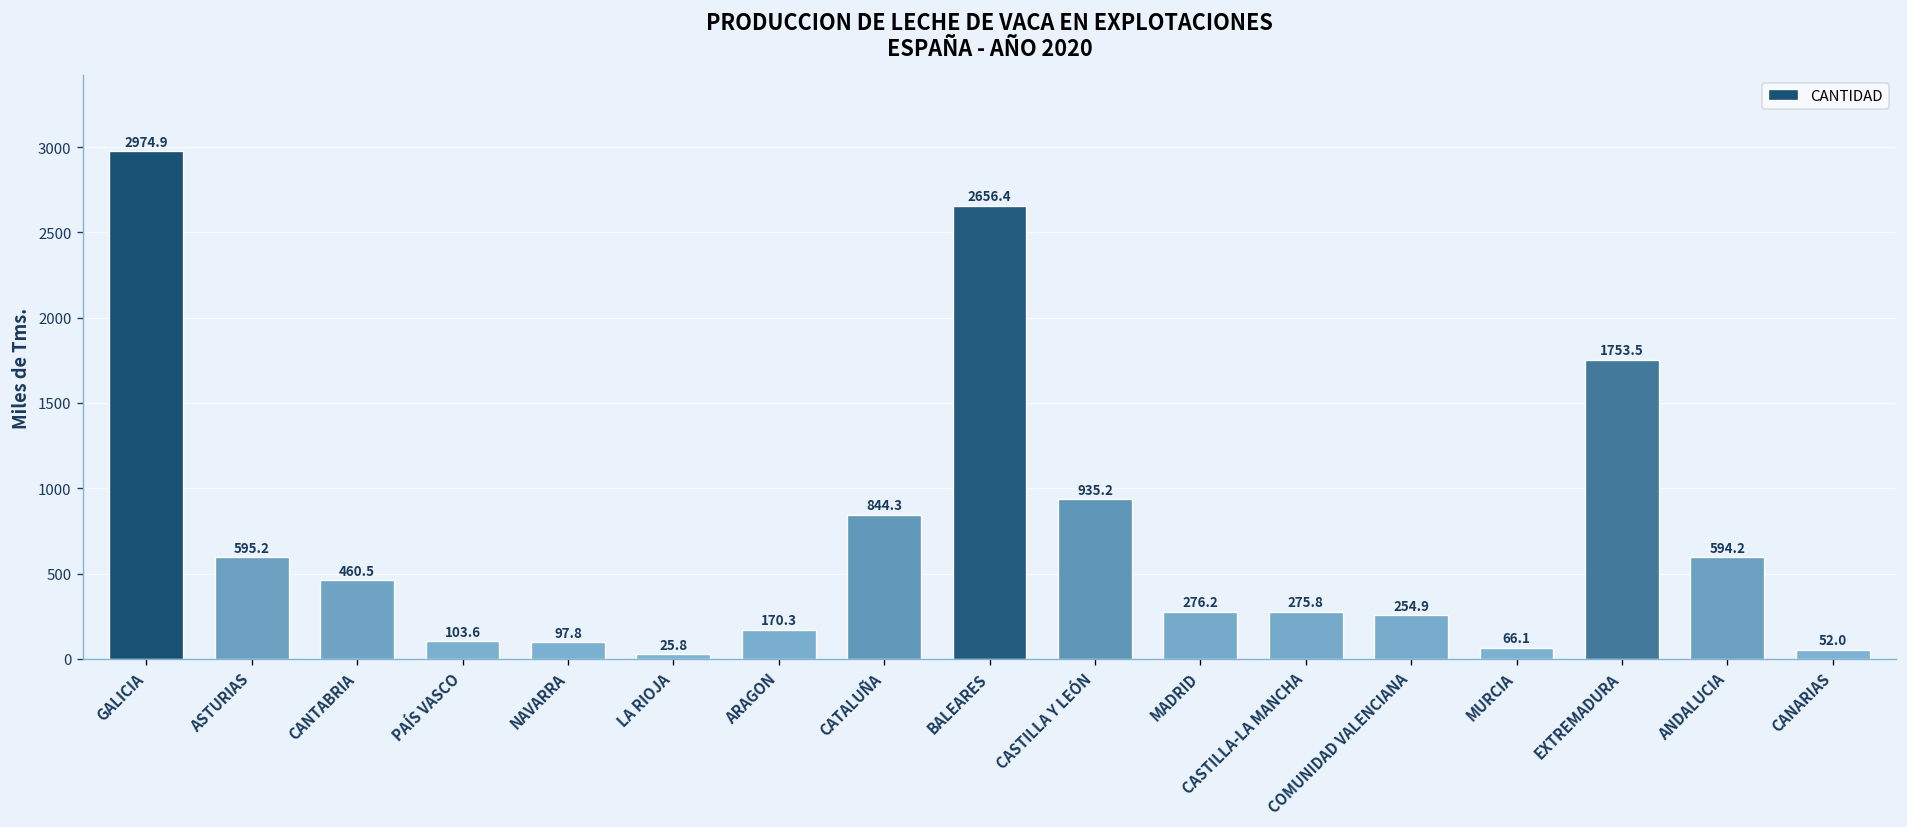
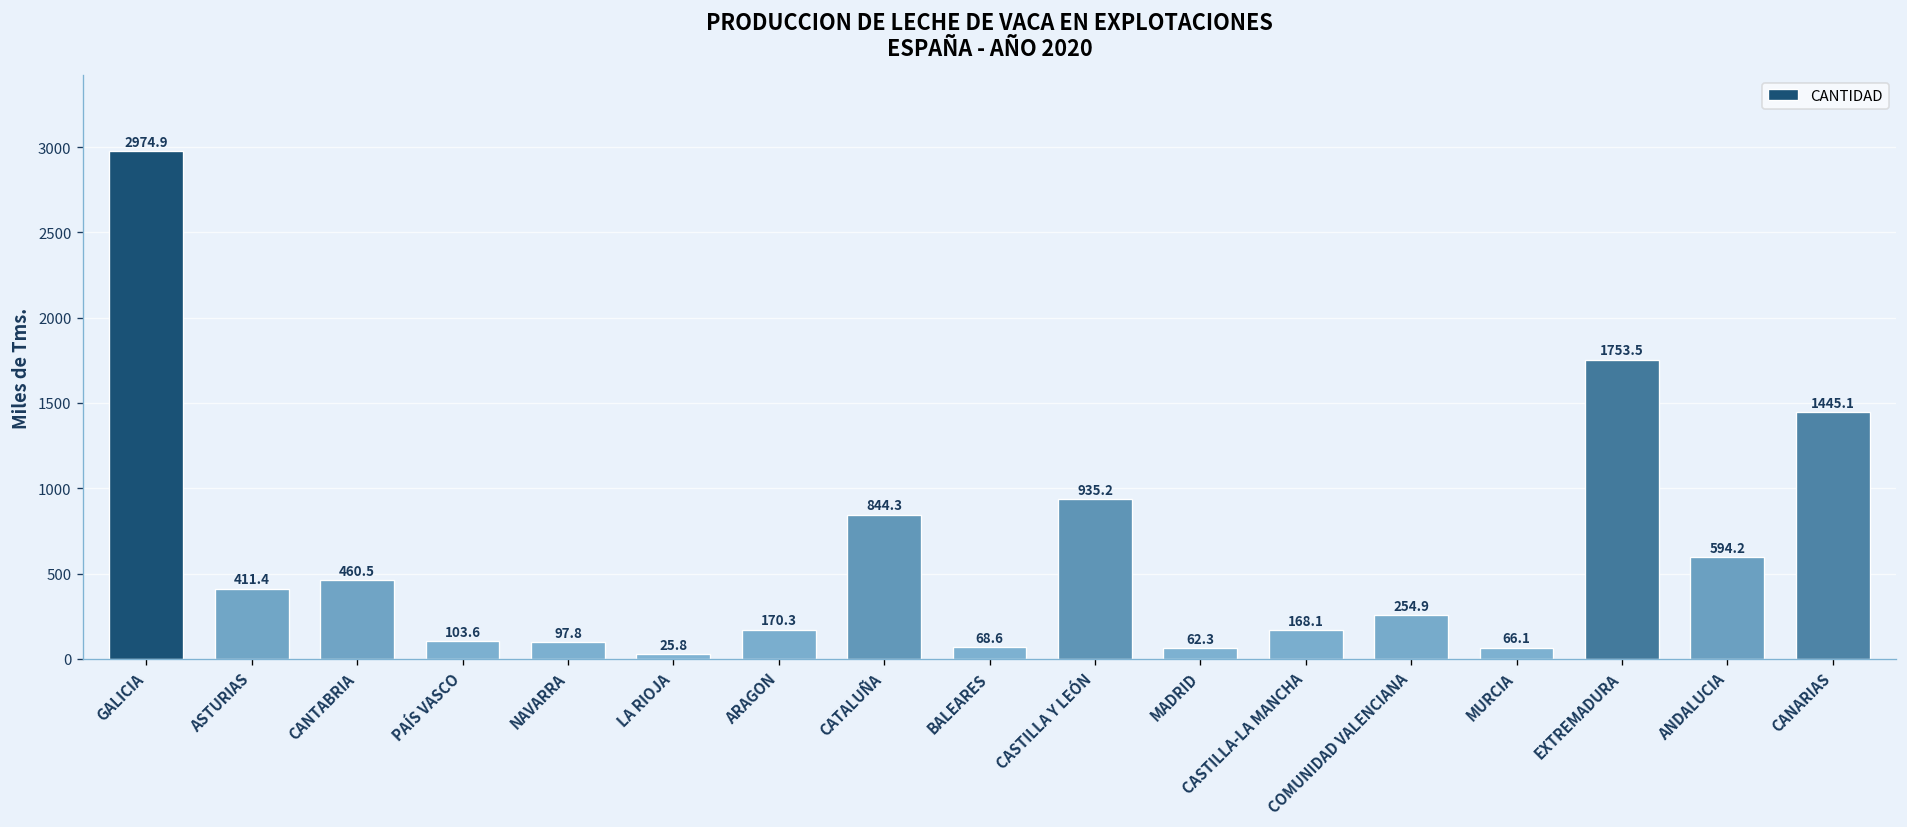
  {
    "GALICIA": 2974.9,
-   "ASTURIAS": 595.2,
+   "ASTURIAS": 411.4,
    "CANTABRIA": 460.5,
    "PAÍS VASCO": 103.6,
    "NAVARRA": 97.8,
    "LA RIOJA": 25.8,
    "ARAGON": 170.3,
    "CATALUÑA": 844.3,
-   "BALEARES": 2656.4,
+   "BALEARES": 68.6,
    "CASTILLA Y LEÓN": 935.2,
-   "MADRID": 276.2,
-   "CASTILLA-LA MANCHA": 275.8,
+   "MADRID": 62.3,
+   "CASTILLA-LA MANCHA": 168.1,
    "COMUNIDAD VALENCIANA": 254.9,
    "MURCIA": 66.1,
    "EXTREMADURA": 1753.5,
    "ANDALUCIA": 594.2,
-   "CANARIAS": 52.0
+   "CANARIAS": 1445.1
  }
